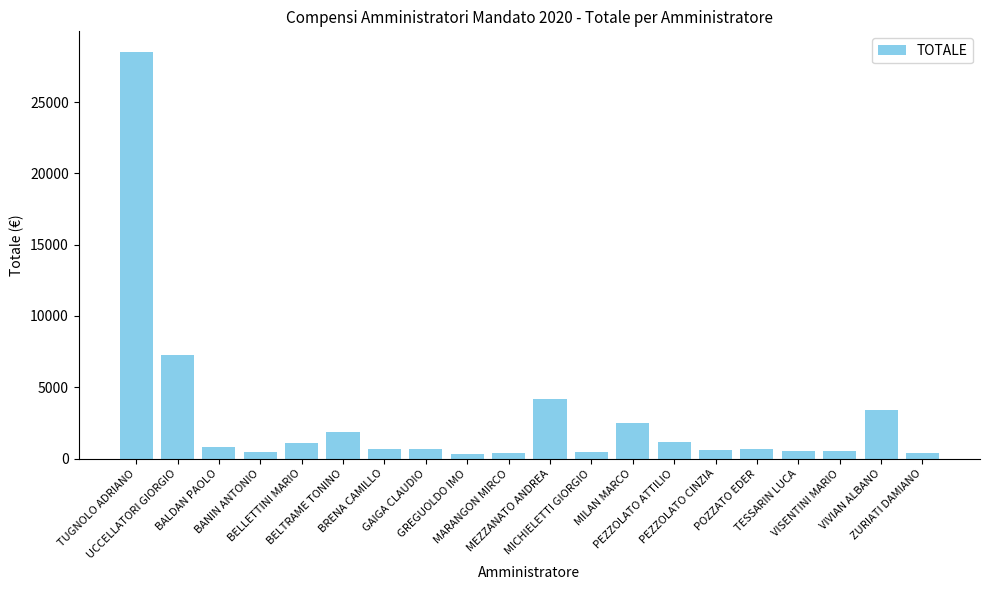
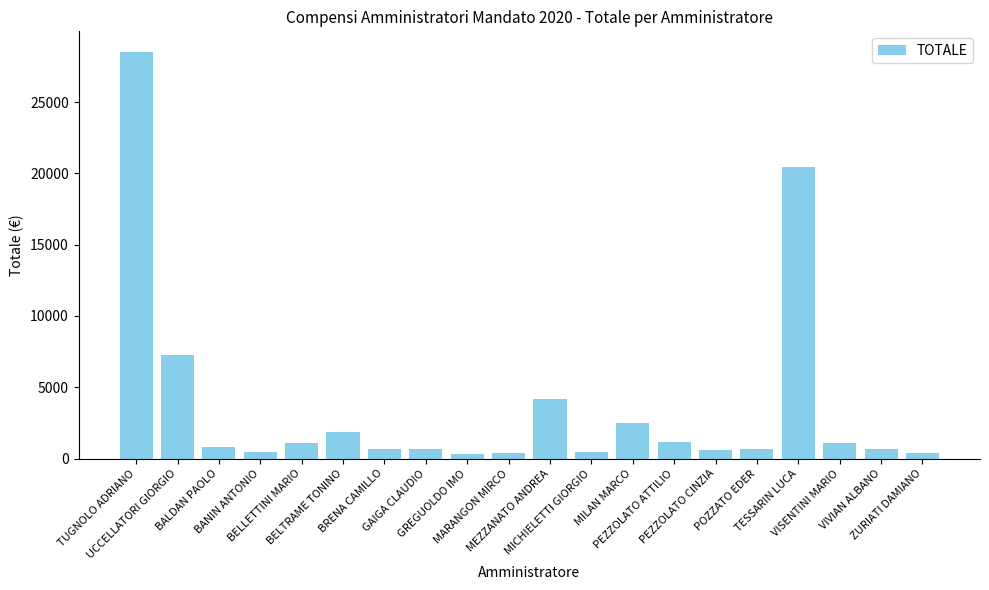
  {
    "TUGNOLO ADRIANO": 28500,
    "UCCELLATORI GIORGIO": 7200,
    "BALDAN PAOLO": 800,
    "BANIN ANTONIO": 500,
    "BELLETTINI MARIO": 1100,
    "BELTRAME TONINO": 1900,
    "BRENA CAMILLO": 700,
    "GAIGA CLAUDIO": 700,
    "GREGUOLDO IMO": 300,
    "MARANGON MIRCO": 400,
    "MEZZANATO ANDREA": 4200,
    "MICHIELETTI GIORGIO": 500,
    "MILAN MARCO": 2500,
    "PEZZOLATO ATTILIO": 1100,
    "PEZZOLATO CINZIA": 600,
    "POZZATO EDER": 700,
-   "TESSARIN LUCA": 600,
-   "VISENTINI MARIO": 500,
-   "VIVIAN ALBANO": 3400,
+   "TESSARIN LUCA": 20400,
+   "VISENTINI MARIO": 1100,
+   "VIVIAN ALBANO": 700,
    "ZURIATI DAMIANO": 400
  }
